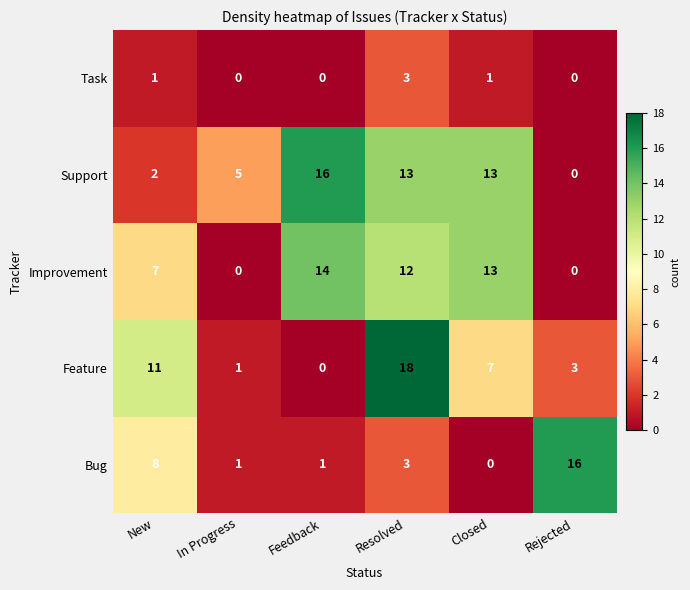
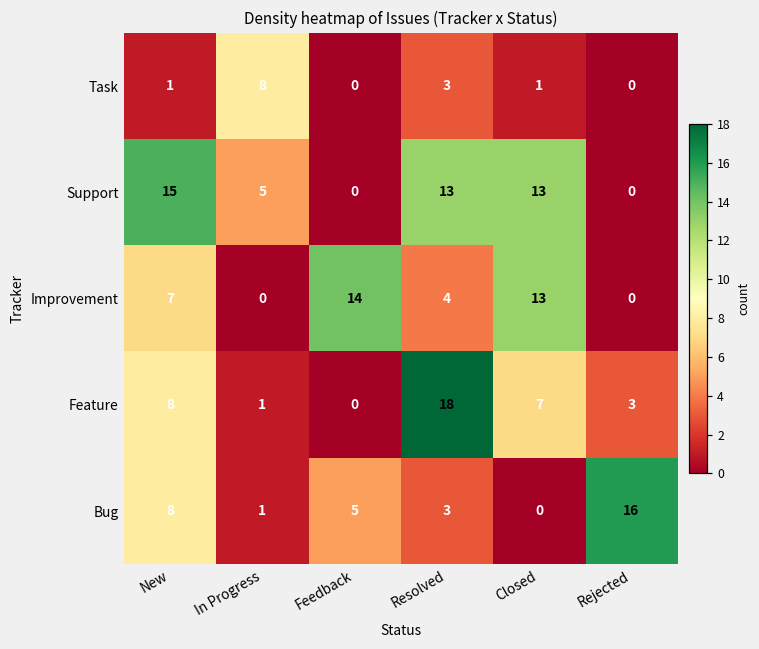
  {
    "Task": {
      "New": 1,
-     "In Progress": 0,
+     "In Progress": 8,
      "Feedback": 0,
      "Resolved": 3,
      "Closed": 1,
      "Rejected": 0
    },
    "Support": {
-     "New": 2,
+     "New": 15,
      "In Progress": 5,
-     "Feedback": 16,
+     "Feedback": 0,
      "Resolved": 13,
      "Closed": 13,
      "Rejected": 0
    },
    "Improvement": {
      "New": 7,
      "In Progress": 0,
      "Feedback": 14,
-     "Resolved": 12,
+     "Resolved": 4,
      "Closed": 13,
      "Rejected": 0
    },
    "Feature": {
-     "New": 11,
+     "New": 8,
      "In Progress": 1,
      "Feedback": 0,
      "Resolved": 18,
      "Closed": 7,
      "Rejected": 3
    },
    "Bug": {
      "New": 8,
      "In Progress": 1,
-     "Feedback": 1,
+     "Feedback": 5,
      "Resolved": 3,
      "Closed": 0,
      "Rejected": 16
    }
  }
